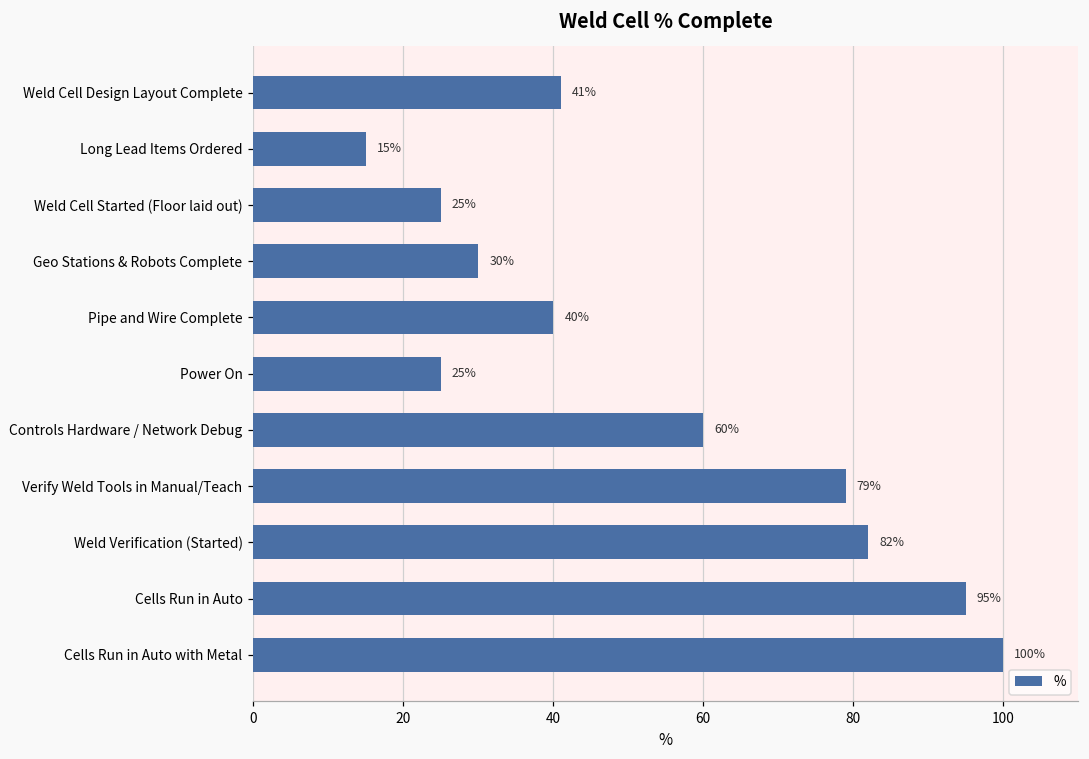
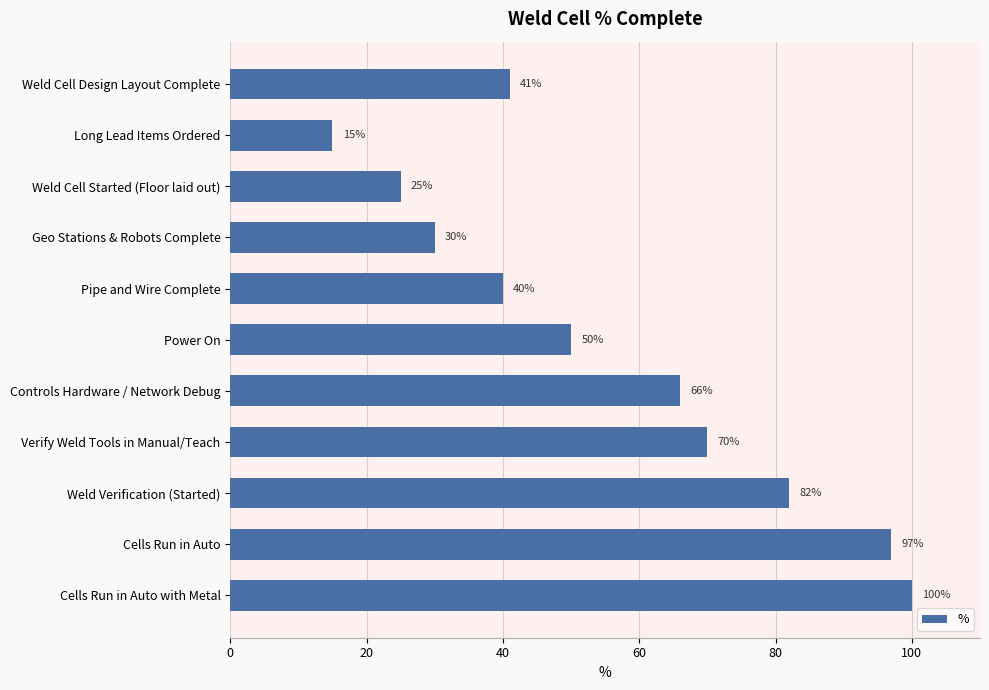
  {
    "Weld Cell Design Layout Complete": "41%",
    "Long Lead Items Ordered": "15%",
    "Weld Cell Started (Floor laid out)": "25%",
    "Geo Stations & Robots Complete": "30%",
    "Pipe and Wire Complete": "40%",
-   "Power On": "25%",
-   "Controls Hardware / Network Debug": "60%",
-   "Verify Weld Tools in Manual/Teach": "79%",
+   "Power On": "50%",
+   "Controls Hardware / Network Debug": "66%",
+   "Verify Weld Tools in Manual/Teach": "70%",
    "Weld Verification (Started)": "82%",
-   "Cells Run in Auto": "95%",
+   "Cells Run in Auto": "97%",
    "Cells Run in Auto with Metal": "100%"
  }
